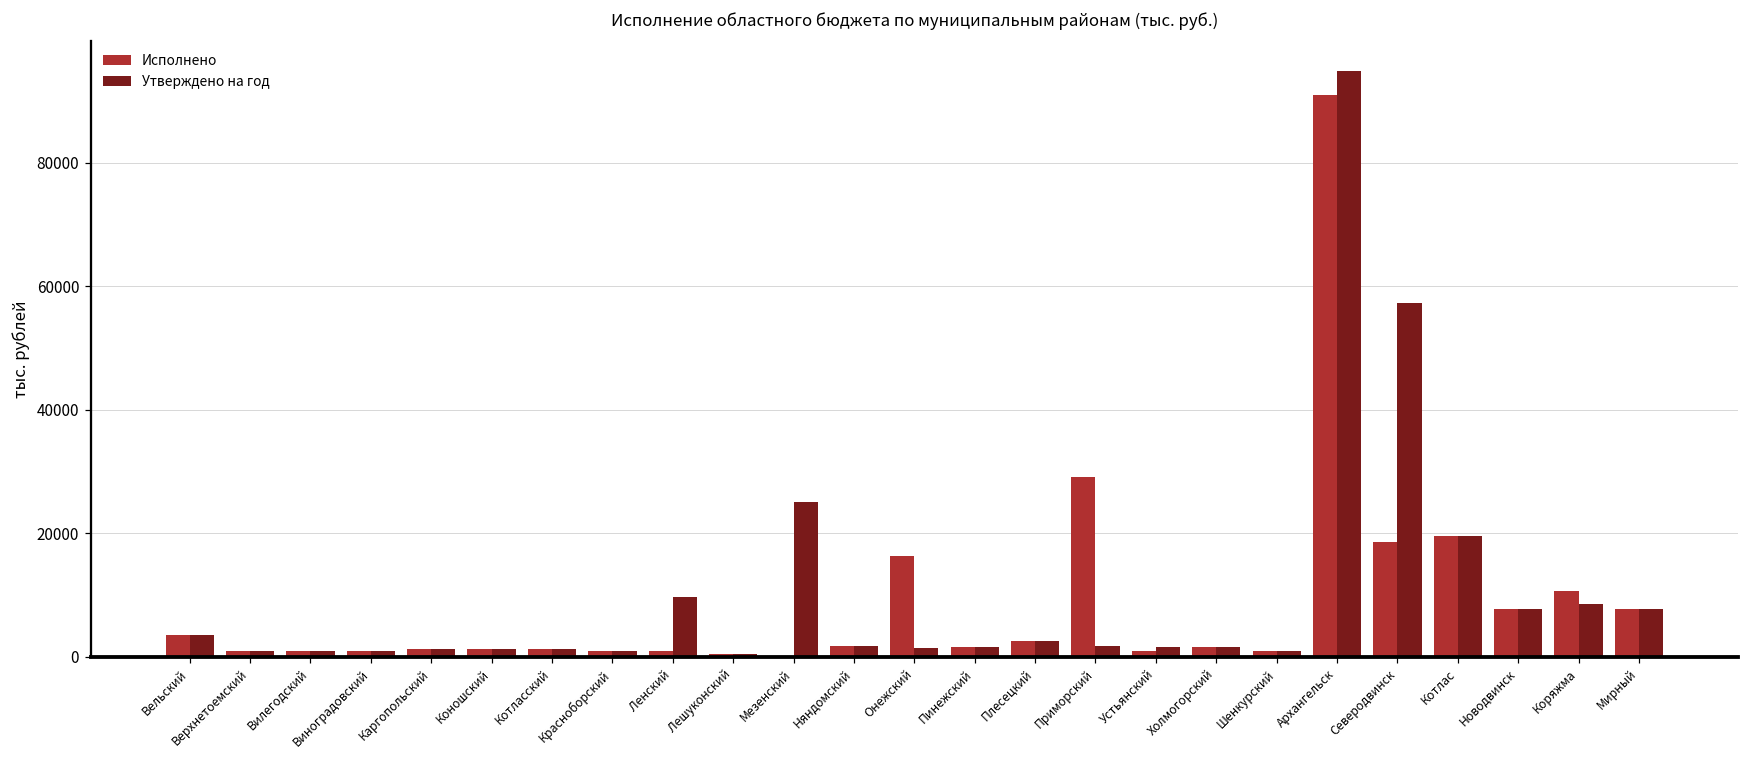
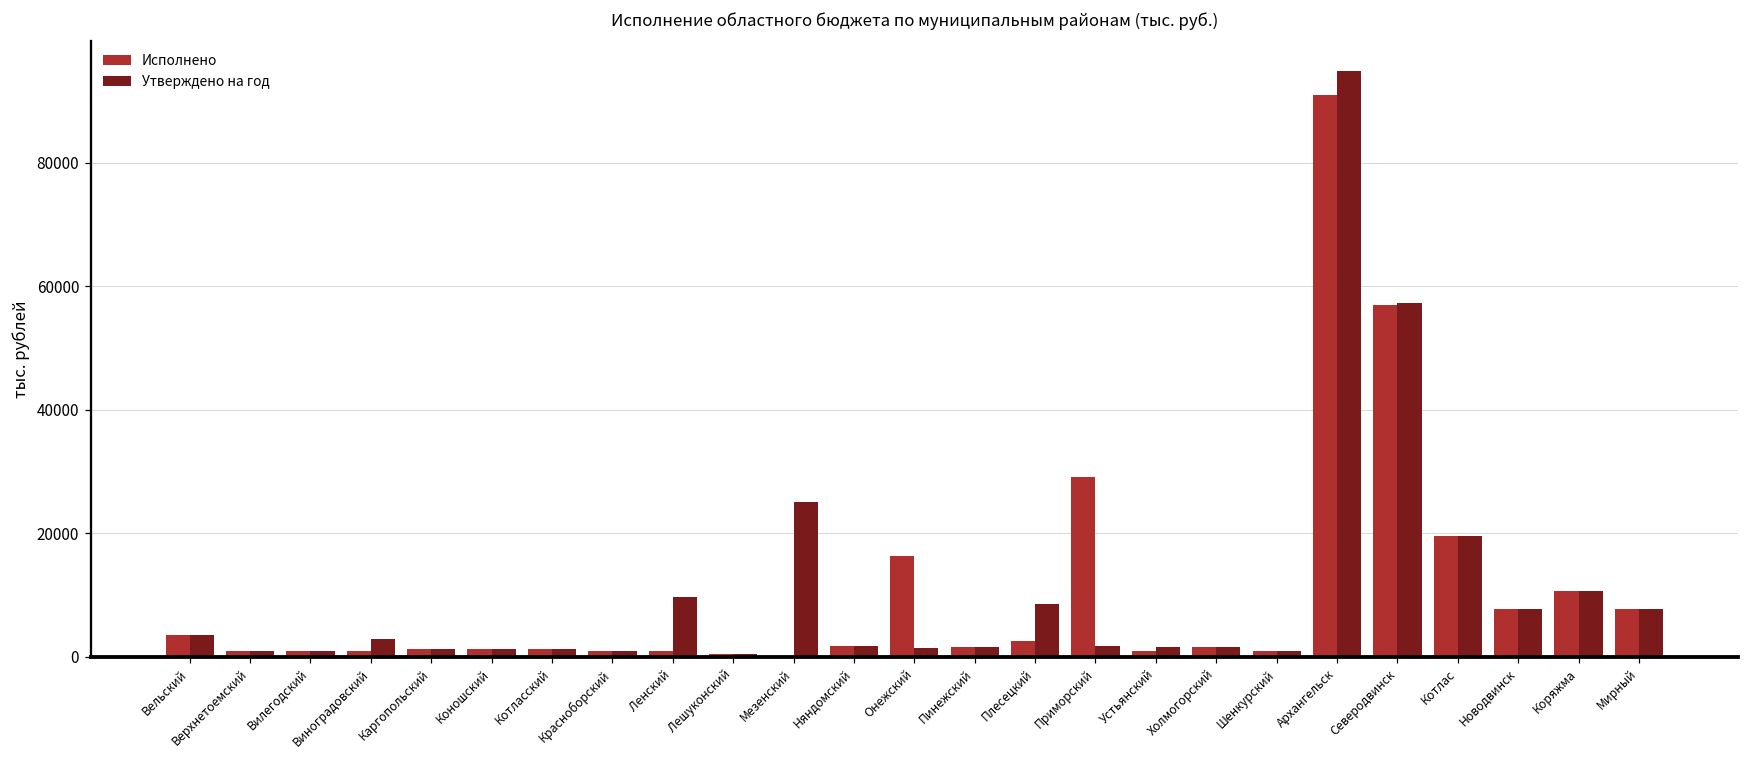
  {
    "Исполнено": {
      "Вельский": 4000,
      "Верхнетоемский": 1000,
      "Вилегодский": 1000,
      "Виноградовский": 1000,
      "Каргопольский": 1000,
      "Коношский": 1000,
      "Котласский": 1000,
      "Красноборский": 1000,
      "Ленский": 1000,
      "Няндомский": 2000,
      "Онежский": 16000,
      "Пинежский": 2000,
      "Плесецкий": 2000,
      "Приморский": 29000,
      "Устьянский": 1000,
      "Холмогорский": 2000,
      "Шенкурский": 1000,
      "Архангельск": 91000,
-     "Северодвинск": 19000,
+     "Северодвинск": 57000,
      "Котлас": 20000,
      "Новодвинск": 8000,
      "Коряжма": 11000,
      "Мирный": 8000
    },
    "Утверждено на год": {
      "Вельский": 4000,
      "Верхнетоемский": 1000,
      "Вилегодский": 1000,
-     "Виноградовский": 1000,
+     "Виноградовский": 3000,
      "Каргопольский": 1000,
      "Коношский": 1000,
      "Котласский": 1000,
      "Красноборский": 1000,
      "Ленский": 10000,
      "Мезенский": 25000,
      "Няндомский": 2000,
      "Онежский": 1000,
      "Пинежский": 2000,
-     "Плесецкий": 2000,
+     "Плесецкий": 8000,
      "Приморский": 2000,
      "Устьянский": 2000,
      "Холмогорский": 2000,
      "Шенкурский": 1000,
      "Архангельск": 95000,
      "Северодвинск": 57000,
      "Котлас": 20000,
      "Новодвинск": 8000,
-     "Коряжма": 8000,
+     "Коряжма": 11000,
      "Мирный": 8000
    }
  }
